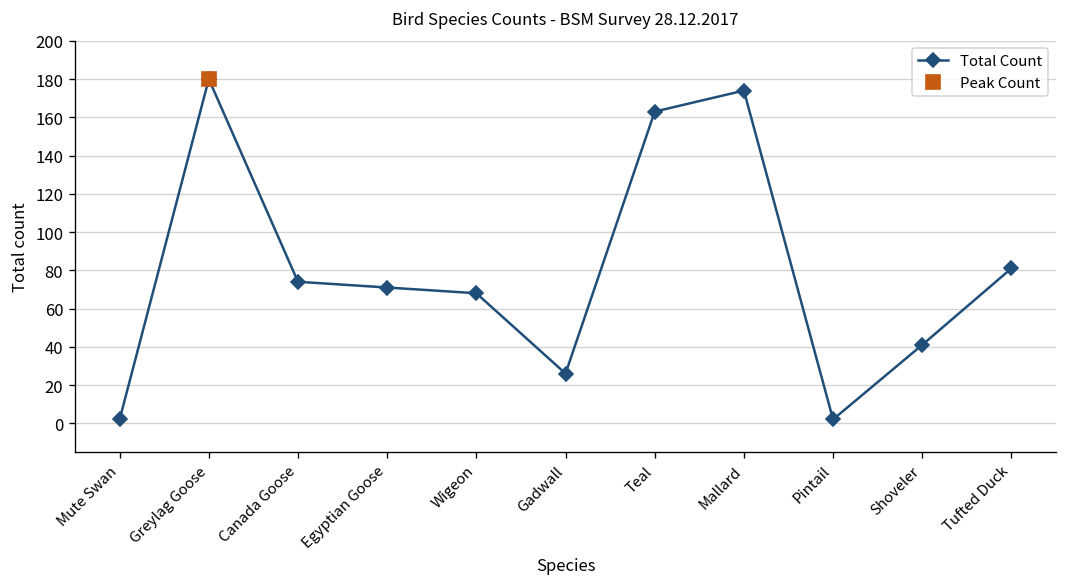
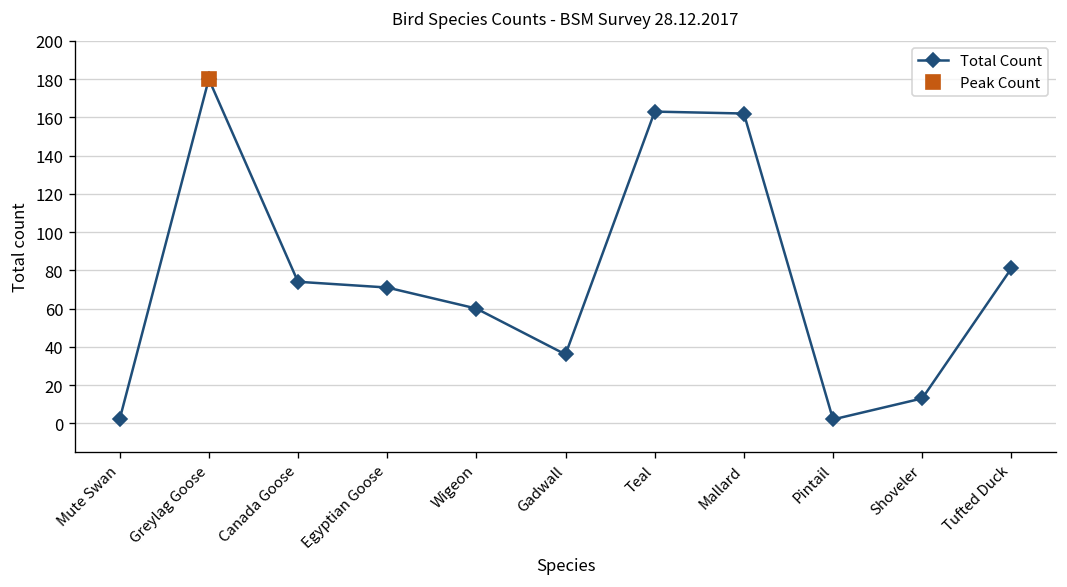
  {
    "Total Count": {
      "Mute Swan": 2,
      "Canada Goose": 74,
      "Egyptian Goose": 71,
-     "Wigeon": 68,
-     "Gadwall": 26,
+     "Wigeon": 60,
+     "Gadwall": 36,
      "Teal": 163,
-     "Mallard": 174,
+     "Mallard": 162,
      "Pintail": 2,
-     "Shoveler": 41,
+     "Shoveler": 13,
      "Tufted Duck": 81
    }
  }
